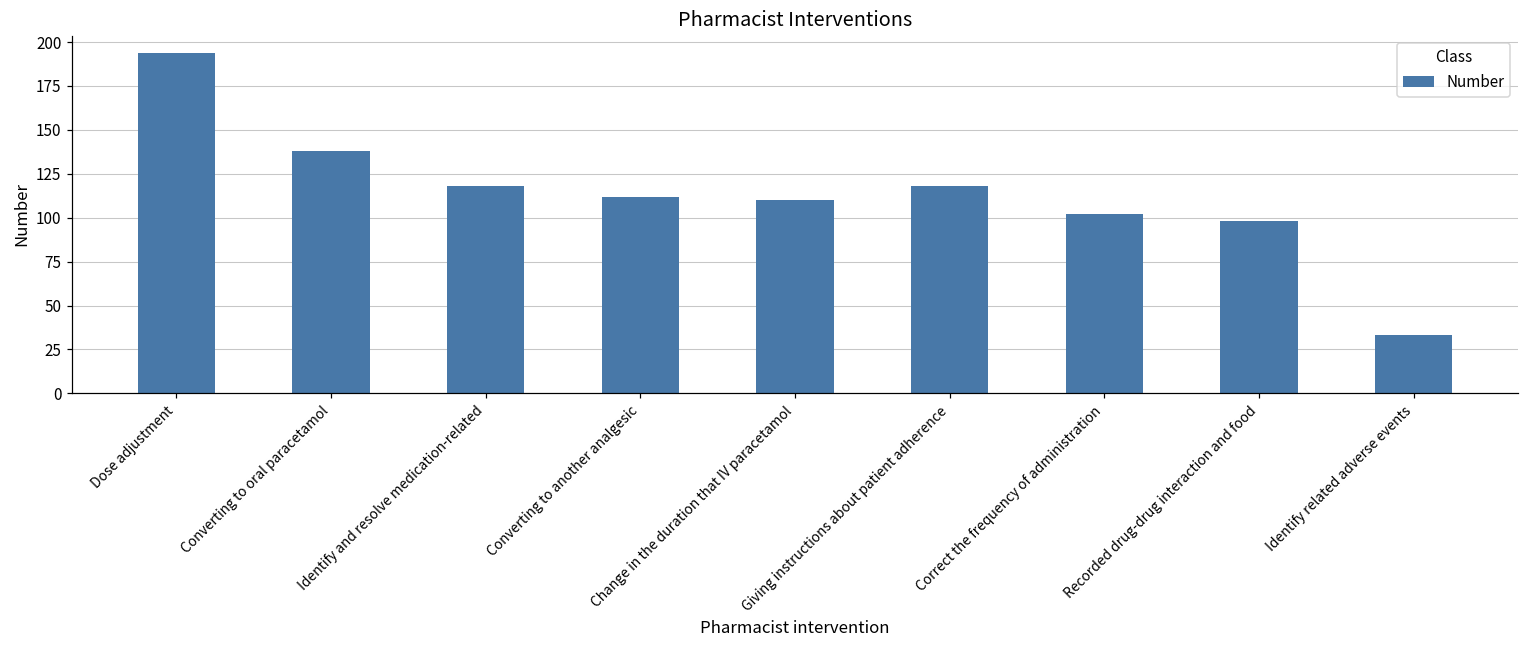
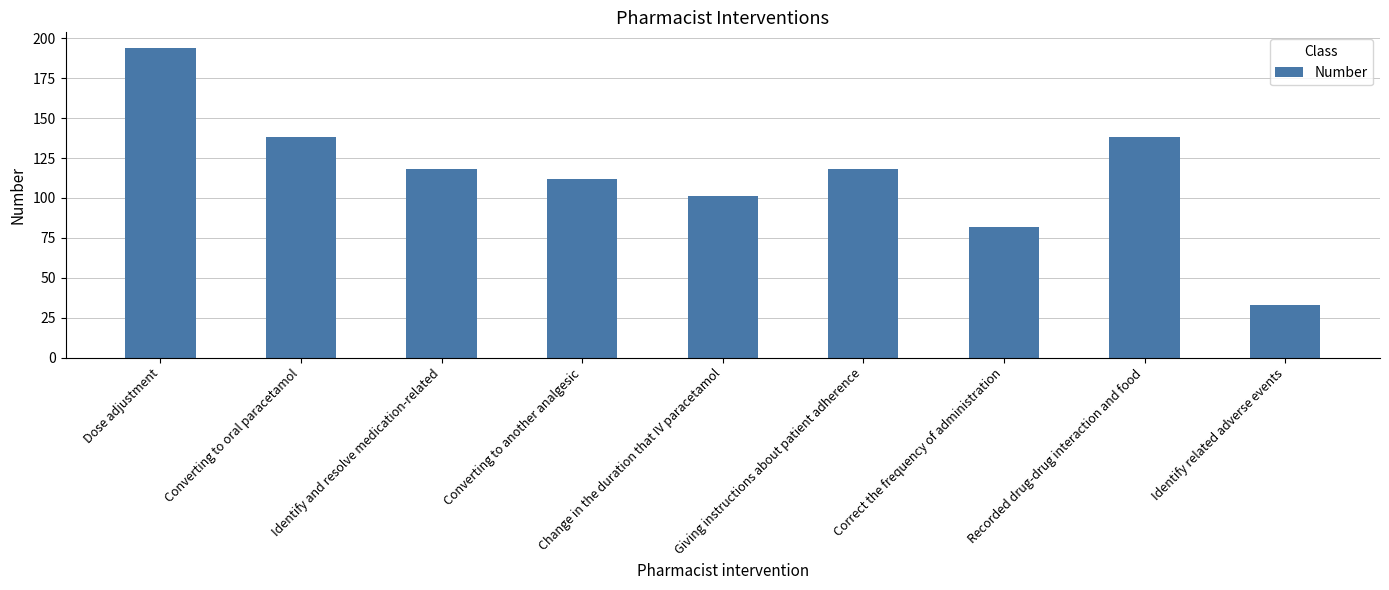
  {
    "Dose adjustment": 194,
    "Converting to oral paracetamol": 138,
    "Identify and resolve medication-related": 118,
    "Converting to another analgesic": 112,
-   "Change in the duration that IV paracetamol": 110,
+   "Change in the duration that IV paracetamol": 101,
    "Giving instructions about patient adherence": 118,
-   "Correct the frequency of administration": 102,
-   "Recorded drug-drug interaction and food": 98,
+   "Correct the frequency of administration": 82,
+   "Recorded drug-drug interaction and food": 138,
    "Identify related adverse events": 33
  }
